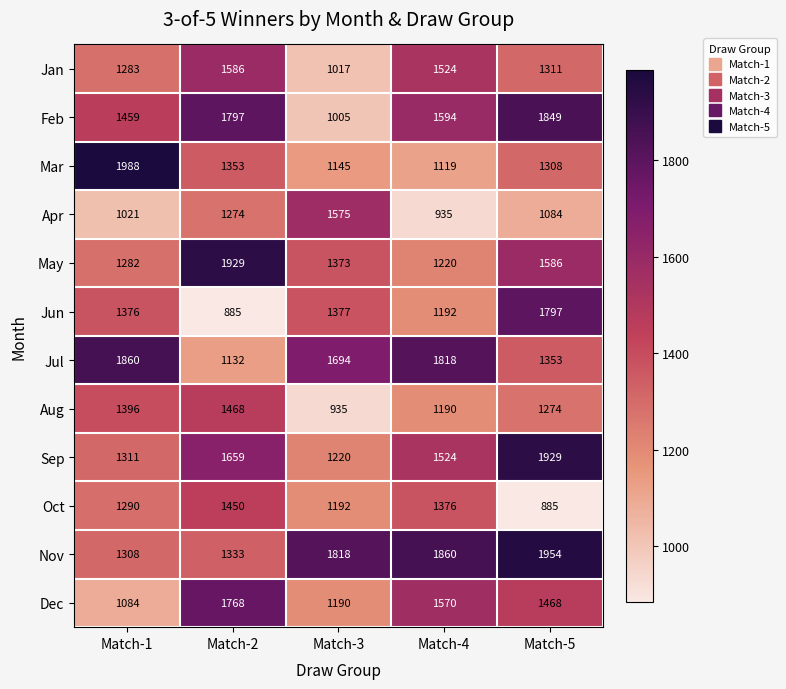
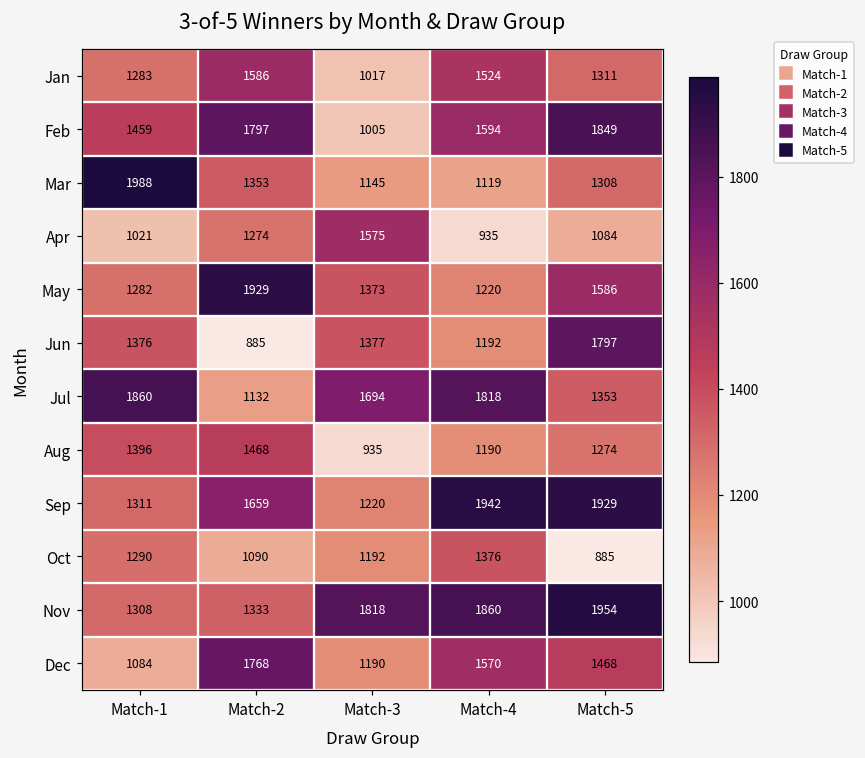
  {
    "Jan": {
      "Match-1": 1283,
      "Match-2": 1586,
      "Match-3": 1017,
      "Match-4": 1524,
      "Match-5": 1311
    },
    "Feb": {
      "Match-1": 1459,
      "Match-2": 1797,
      "Match-3": 1005,
      "Match-4": 1594,
      "Match-5": 1849
    },
    "Mar": {
      "Match-1": 1988,
      "Match-2": 1353,
      "Match-3": 1145,
      "Match-4": 1119,
      "Match-5": 1308
    },
    "Apr": {
      "Match-1": 1021,
      "Match-2": 1274,
      "Match-3": 1575,
      "Match-4": 935,
      "Match-5": 1084
    },
    "May": {
      "Match-1": 1282,
      "Match-2": 1929,
      "Match-3": 1373,
      "Match-4": 1220,
      "Match-5": 1586
    },
    "Jun": {
      "Match-1": 1376,
      "Match-2": 885,
      "Match-3": 1377,
      "Match-4": 1192,
      "Match-5": 1797
    },
    "Jul": {
      "Match-1": 1860,
      "Match-2": 1132,
      "Match-3": 1694,
      "Match-4": 1818,
      "Match-5": 1353
    },
    "Aug": {
      "Match-1": 1396,
      "Match-2": 1468,
      "Match-3": 935,
      "Match-4": 1190,
      "Match-5": 1274
    },
    "Sep": {
      "Match-1": 1311,
      "Match-2": 1659,
      "Match-3": 1220,
-     "Match-4": 1524,
+     "Match-4": 1942,
      "Match-5": 1929
    },
    "Oct": {
      "Match-1": 1290,
-     "Match-2": 1450,
+     "Match-2": 1090,
      "Match-3": 1192,
      "Match-4": 1376,
      "Match-5": 885
    },
    "Nov": {
      "Match-1": 1308,
      "Match-2": 1333,
      "Match-3": 1818,
      "Match-4": 1860,
      "Match-5": 1954
    },
    "Dec": {
      "Match-1": 1084,
      "Match-2": 1768,
      "Match-3": 1190,
      "Match-4": 1570,
      "Match-5": 1468
    }
  }
